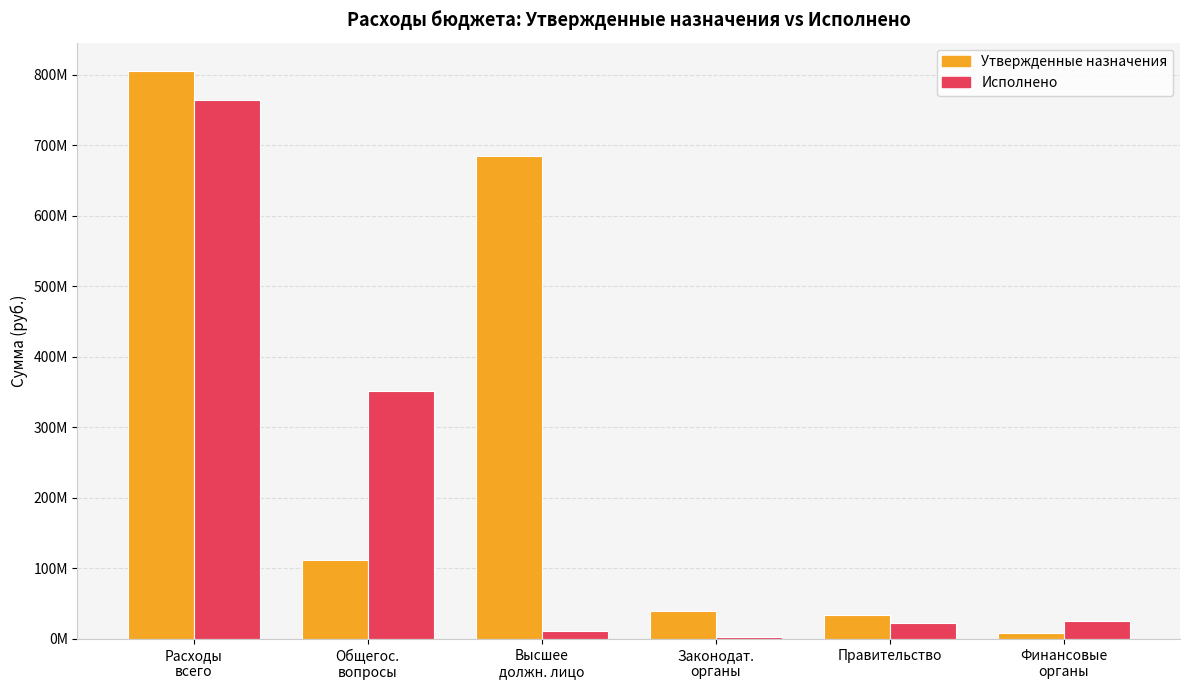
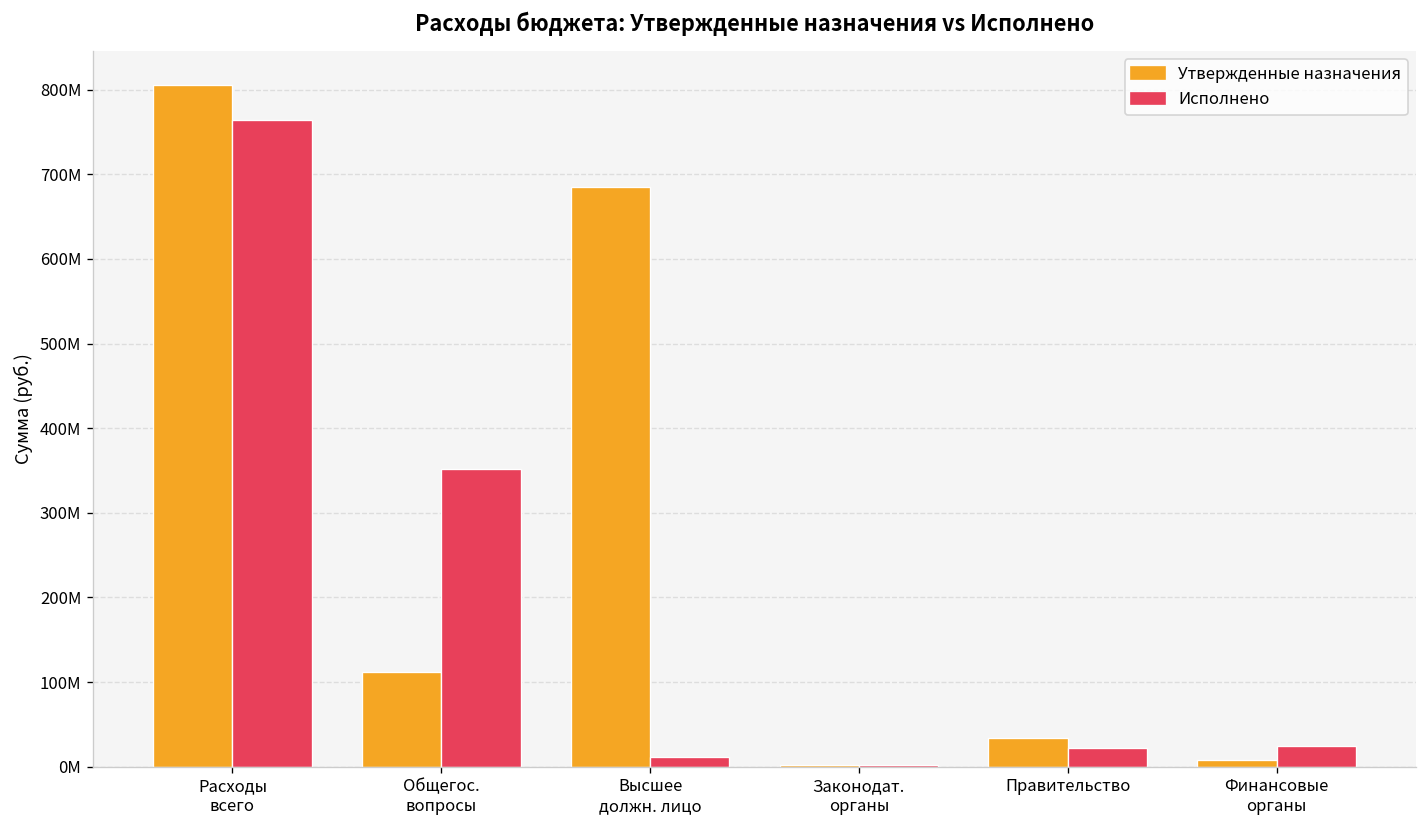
  {
    "Утвержденные назначения": {
      "Расходы всего": 810000000,
      "Общегос. вопросы": 110000000,
      "Высшее должн. лицо": 680000000,
-     "Законодат. органы": 40000000,
+     "Законодат. органы": 0,
      "Правительство": 30000000,
      "Финансовые органы": 10000000
    },
    "Исполнено": {
      "Расходы всего": 760000000,
      "Общегос. вопросы": 350000000,
      "Высшее должн. лицо": 10000000,
      "Правительство": 20000000,
      "Финансовые органы": 20000000
    }
  }
